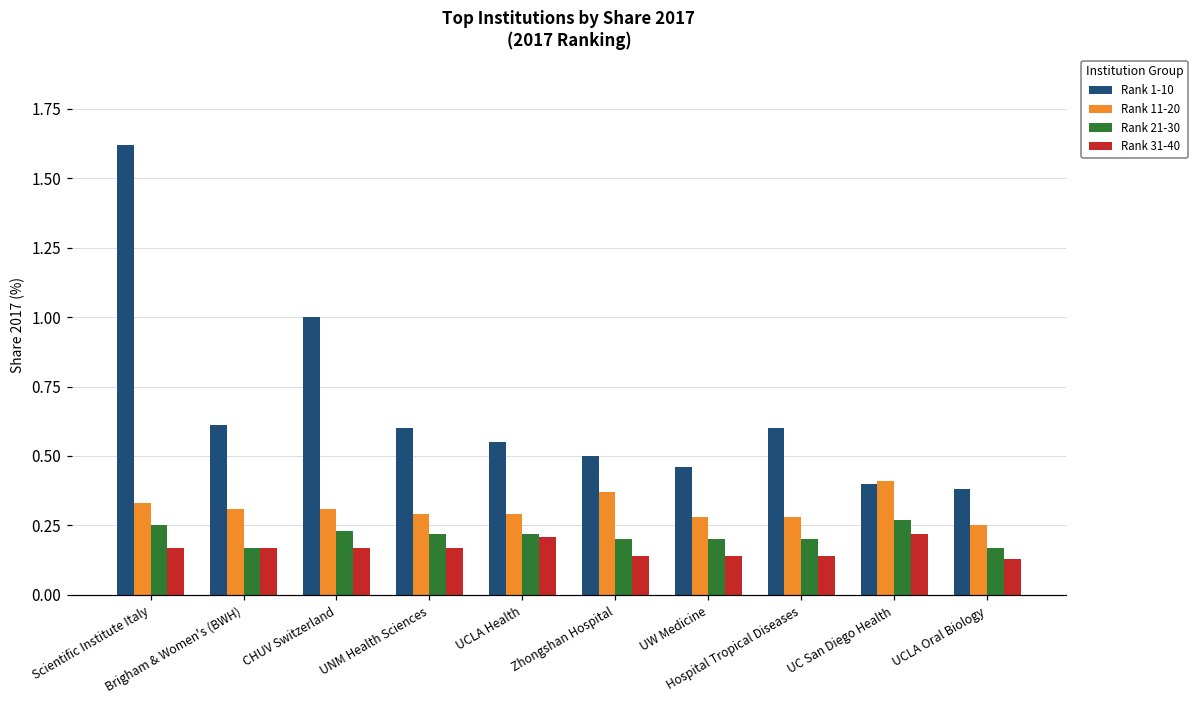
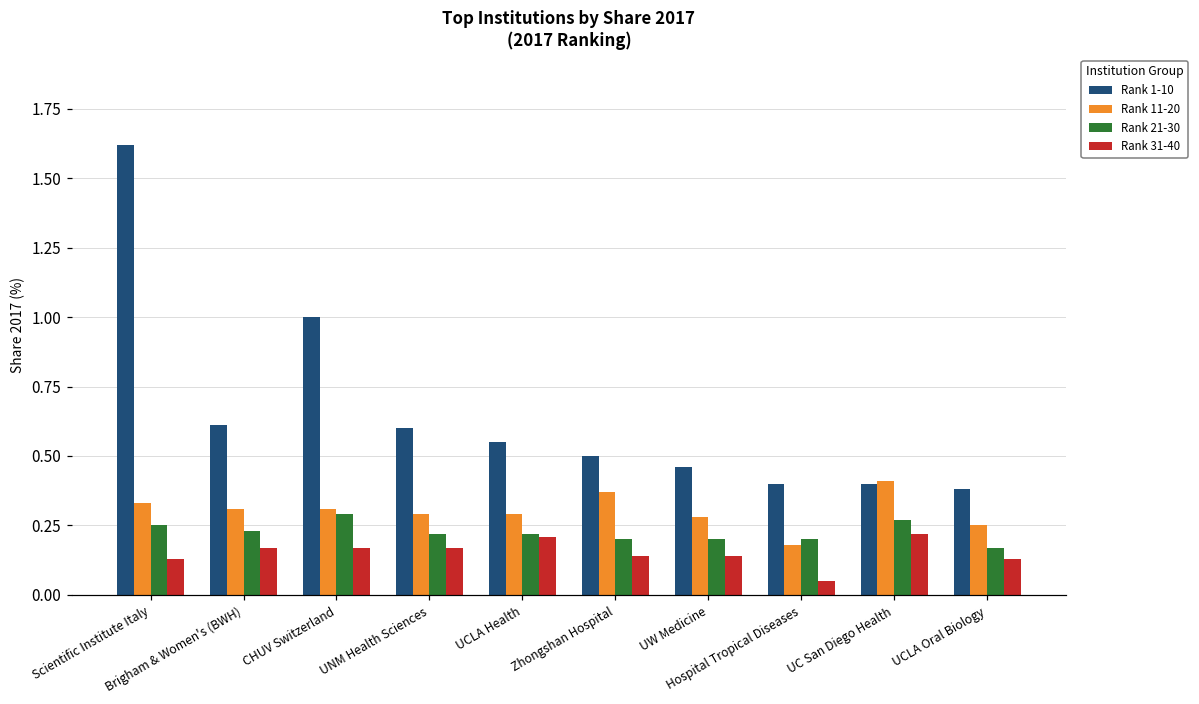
  {
    "Rank 1-10": {
      "Scientific Institute Italy": 1.62,
      "Brigham & Women's (BWH)": 0.61,
      "CHUV Switzerland": 1.0,
      "UNM Health Sciences": 0.6,
      "UCLA Health": 0.55,
      "Zhongshan Hospital": 0.5,
      "UW Medicine": 0.46,
-     "Hospital Tropical Diseases": 0.6,
+     "Hospital Tropical Diseases": 0.4,
      "UC San Diego Health": 0.4,
      "UCLA Oral Biology": 0.38
    },
    "Rank 11-20": {
      "Scientific Institute Italy": 0.33,
      "Brigham & Women's (BWH)": 0.31,
      "CHUV Switzerland": 0.31,
      "UNM Health Sciences": 0.29,
      "UCLA Health": 0.29,
      "Zhongshan Hospital": 0.37,
      "UW Medicine": 0.28,
-     "Hospital Tropical Diseases": 0.28,
+     "Hospital Tropical Diseases": 0.18,
      "UC San Diego Health": 0.41,
      "UCLA Oral Biology": 0.25
    },
    "Rank 21-30": {
      "Scientific Institute Italy": 0.25,
-     "Brigham & Women's (BWH)": 0.17,
-     "CHUV Switzerland": 0.23,
+     "Brigham & Women's (BWH)": 0.23,
+     "CHUV Switzerland": 0.29,
      "UNM Health Sciences": 0.22,
      "UCLA Health": 0.22,
      "Zhongshan Hospital": 0.20,
      "UW Medicine": 0.20,
      "Hospital Tropical Diseases": 0.20,
      "UC San Diego Health": 0.27,
      "UCLA Oral Biology": 0.17
    },
    "Rank 31-40": {
-     "Scientific Institute Italy": 0.17,
+     "Scientific Institute Italy": 0.13,
      "Brigham & Women's (BWH)": 0.17,
      "CHUV Switzerland": 0.17,
      "UNM Health Sciences": 0.17,
      "UCLA Health": 0.21,
      "Zhongshan Hospital": 0.14,
      "UW Medicine": 0.14,
-     "Hospital Tropical Diseases": 0.14,
+     "Hospital Tropical Diseases": 0.05,
      "UC San Diego Health": 0.22,
      "UCLA Oral Biology": 0.13
    }
  }
